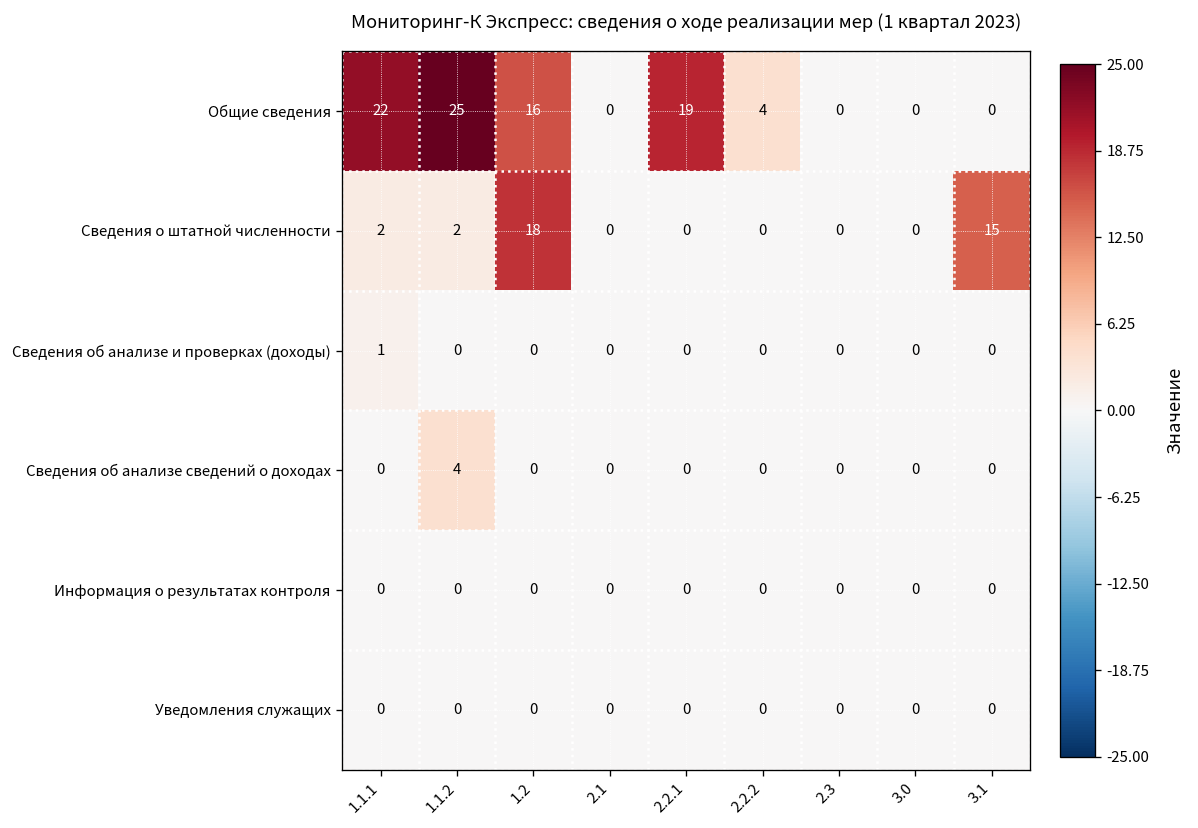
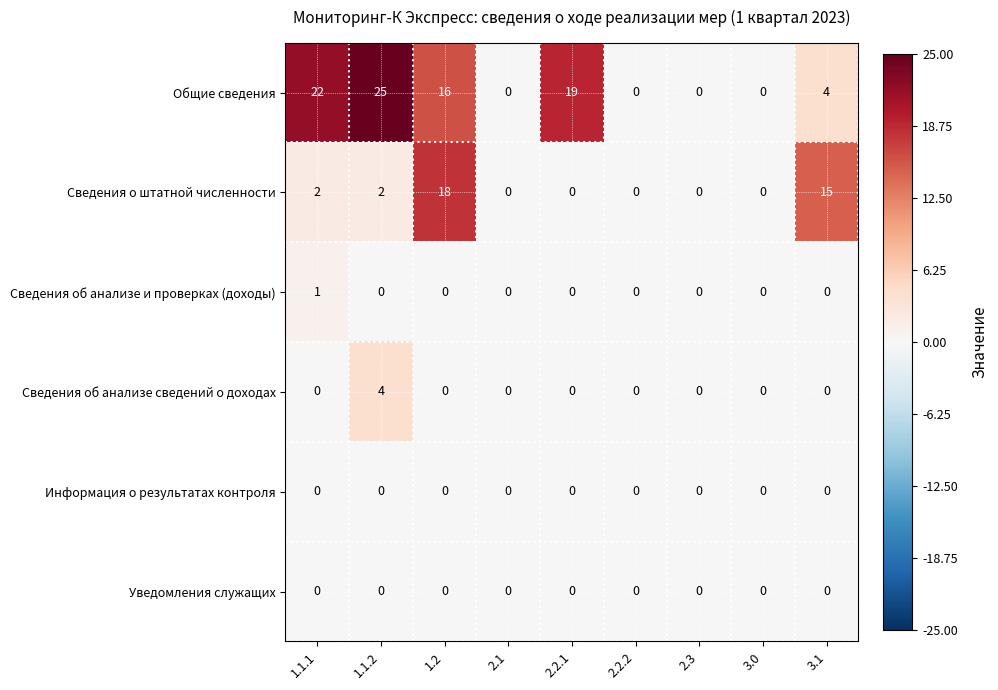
  {
    "Общие сведения": {
      "1.1.1": 22,
      "1.1.2": 25,
      "1.2": 16,
      "2.1": 0,
      "2.2.1": 19,
-     "2.2.2": 4,
+     "2.2.2": 0,
      "2.3": 0,
      "3.0": 0,
-     "3.1": 0
+     "3.1": 4
    },
    "Сведения о штатной численности": {
      "1.1.1": 2,
      "1.1.2": 2,
      "1.2": 18,
      "2.1": 0,
      "2.2.1": 0,
      "2.2.2": 0,
      "2.3": 0,
      "3.0": 0,
      "3.1": 15
    },
    "Сведения об анализе и проверках (доходы)": {
      "1.1.1": 1,
      "1.1.2": 0,
      "1.2": 0,
      "2.1": 0,
      "2.2.1": 0,
      "2.2.2": 0,
      "2.3": 0,
      "3.0": 0,
      "3.1": 0
    },
    "Сведения об анализе сведений о доходах": {
      "1.1.1": 0,
      "1.1.2": 4,
      "1.2": 0,
      "2.1": 0,
      "2.2.1": 0,
      "2.2.2": 0,
      "2.3": 0,
      "3.0": 0,
      "3.1": 0
    },
    "Информация о результатах контроля": {
      "1.1.1": 0,
      "1.1.2": 0,
      "1.2": 0,
      "2.1": 0,
      "2.2.1": 0,
      "2.2.2": 0,
      "2.3": 0,
      "3.0": 0,
      "3.1": 0
    },
    "Уведомления служащих": {
      "1.1.1": 0,
      "1.1.2": 0,
      "1.2": 0,
      "2.1": 0,
      "2.2.1": 0,
      "2.2.2": 0,
      "2.3": 0,
      "3.0": 0,
      "3.1": 0
    }
  }
